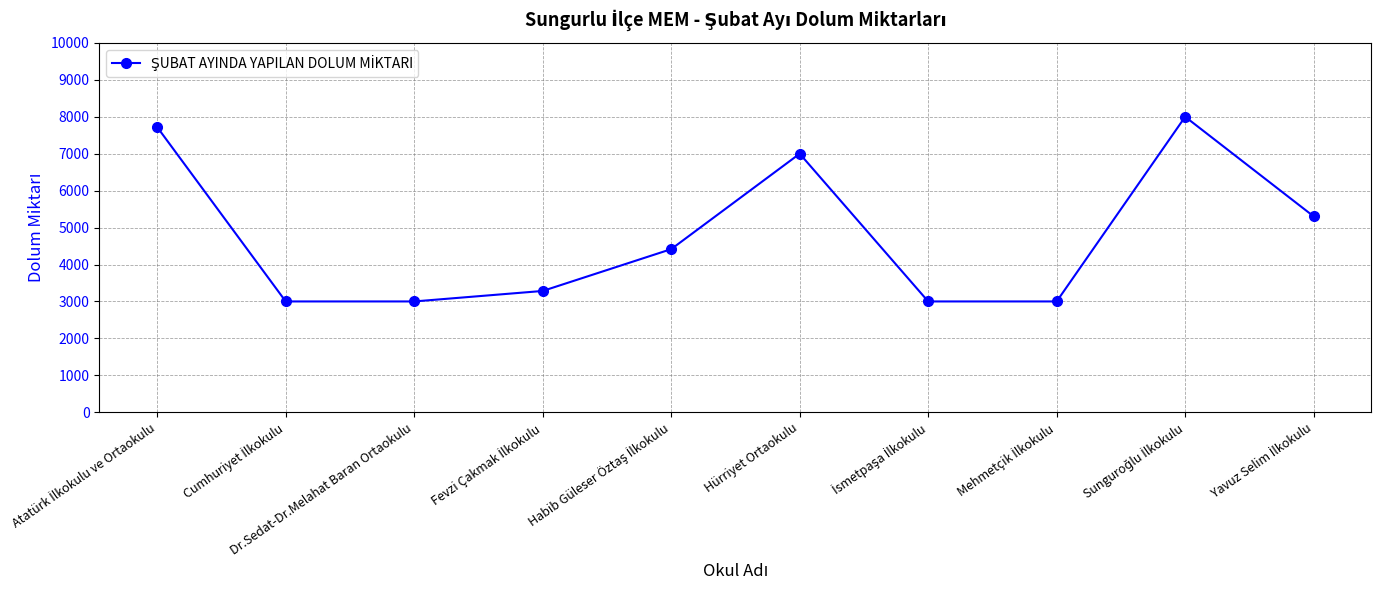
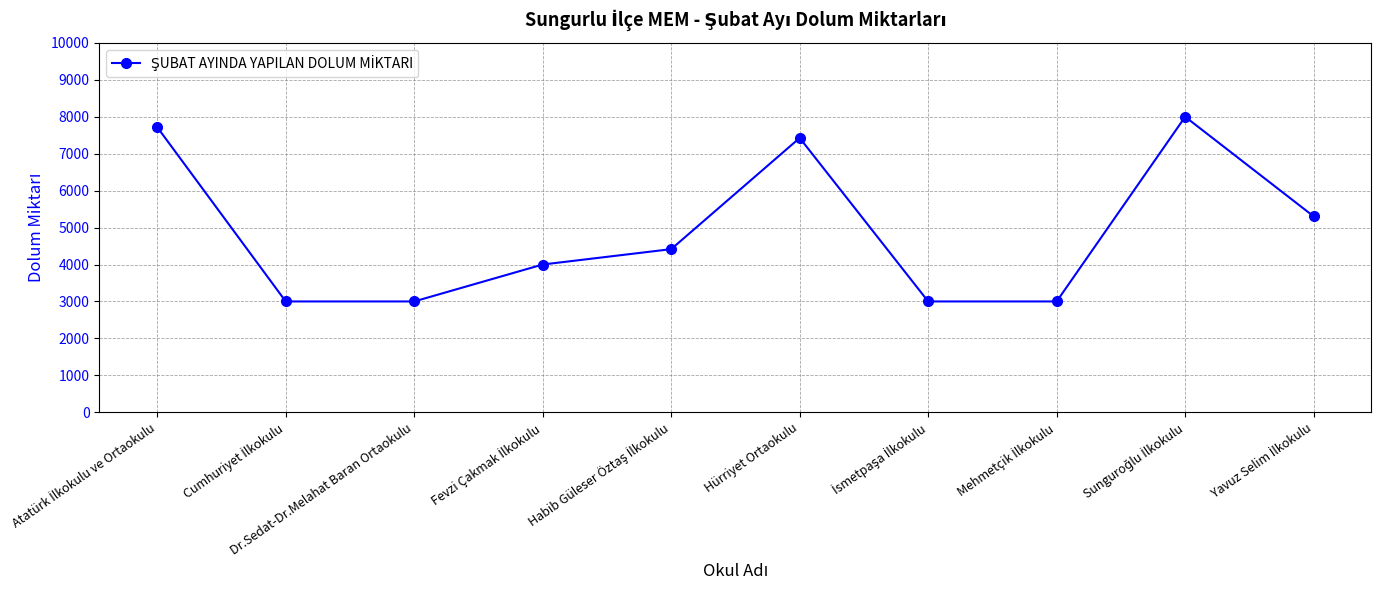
  {
    "Atatürk İlkokulu ve Ortaokulu": 7700,
    "Cumhuriyet İlkokulu": 3000,
    "Dr.Sedat-Dr.Melahat Baran Ortaokulu": 3000,
-   "Fevzi Çakmak İlkokulu": 3300,
+   "Fevzi Çakmak İlkokulu": 4000,
    "Habib Güleser Öztaş İlkokulu": 4400,
-   "Hürriyet Ortaokulu": 7000,
+   "Hürriyet Ortaokulu": 7400,
    "İsmetpaşa İlkokulu": 3000,
    "Mehmetçik İlkokulu": 3000,
    "Sunguroğlu İlkokulu": 8000,
    "Yavuz Selim İlkokulu": 5300
  }
